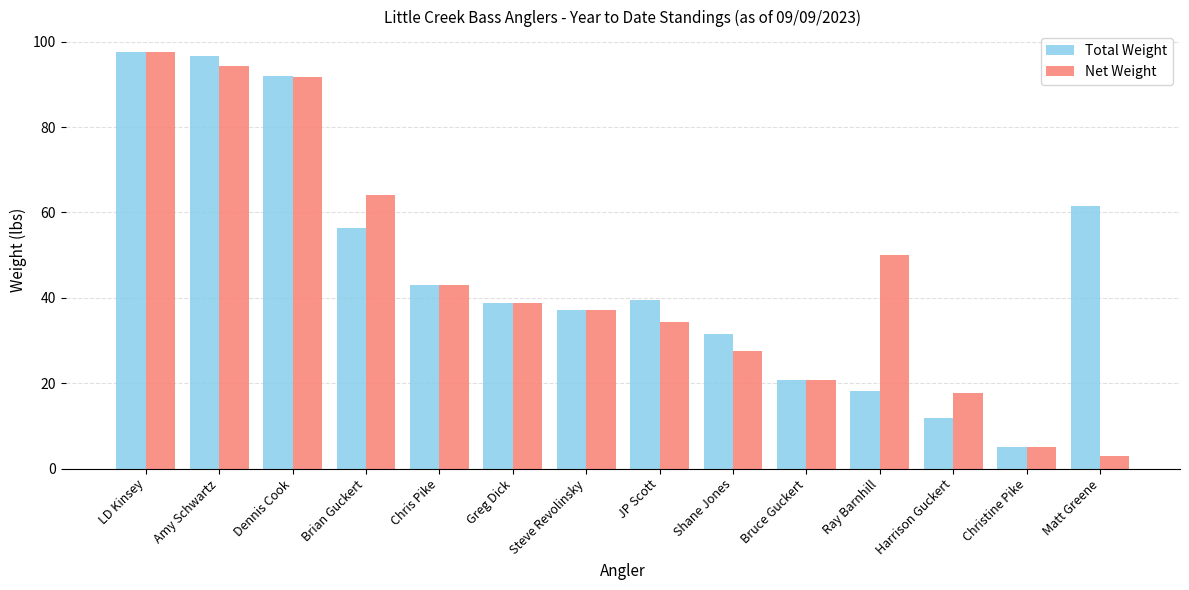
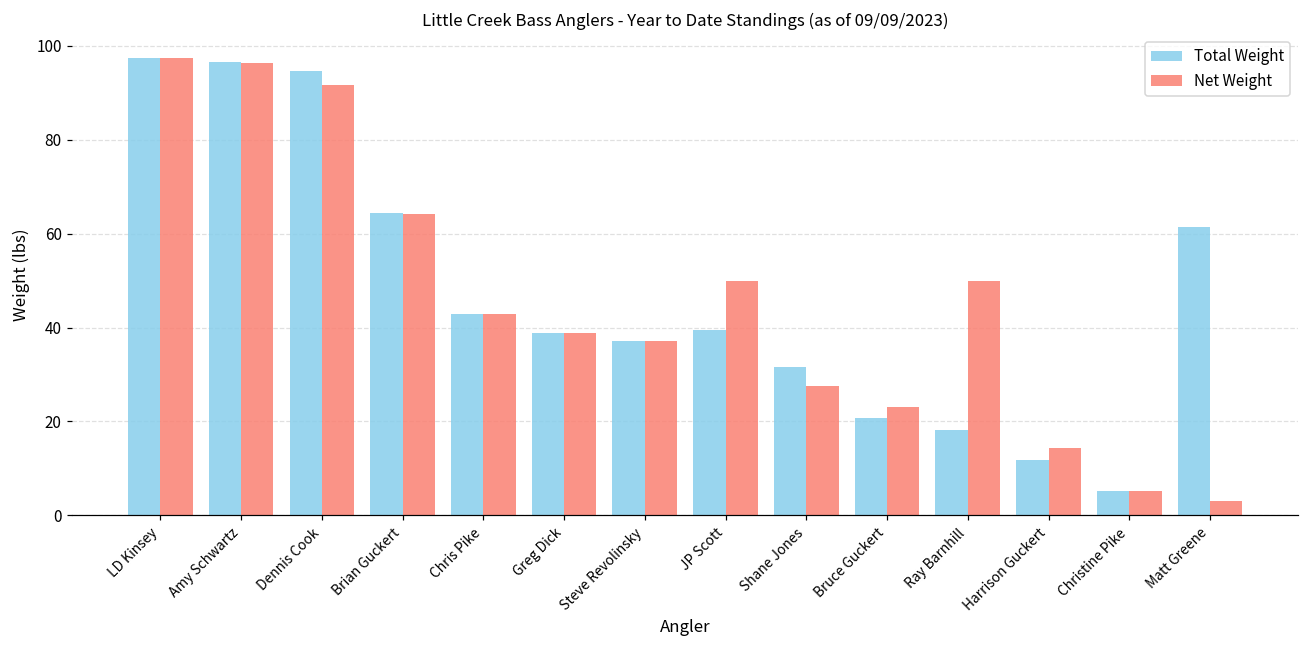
  {
    "Total Weight": {
      "LD Kinsey": 98,
      "Amy Schwartz": 97,
-     "Dennis Cook": 92,
-     "Brian Guckert": 56,
+     "Dennis Cook": 95,
+     "Brian Guckert": 64,
      "Chris Pike": 43,
      "Greg Dick": 39,
      "Steve Revolinsky": 37,
      "JP Scott": 39,
      "Shane Jones": 32,
      "Bruce Guckert": 21,
      "Ray Barnhill": 18,
      "Harrison Guckert": 12,
      "Christine Pike": 5,
      "Matt Greene": 61
    },
    "Net Weight": {
      "LD Kinsey": 98,
-     "Amy Schwartz": 94,
+     "Amy Schwartz": 96,
      "Dennis Cook": 92,
      "Brian Guckert": 64,
      "Chris Pike": 43,
      "Greg Dick": 39,
      "Steve Revolinsky": 37,
-     "JP Scott": 34,
+     "JP Scott": 50,
      "Shane Jones": 27,
-     "Bruce Guckert": 21,
+     "Bruce Guckert": 23,
      "Ray Barnhill": 50,
-     "Harrison Guckert": 18,
+     "Harrison Guckert": 14,
      "Christine Pike": 5,
      "Matt Greene": 3
    }
  }
